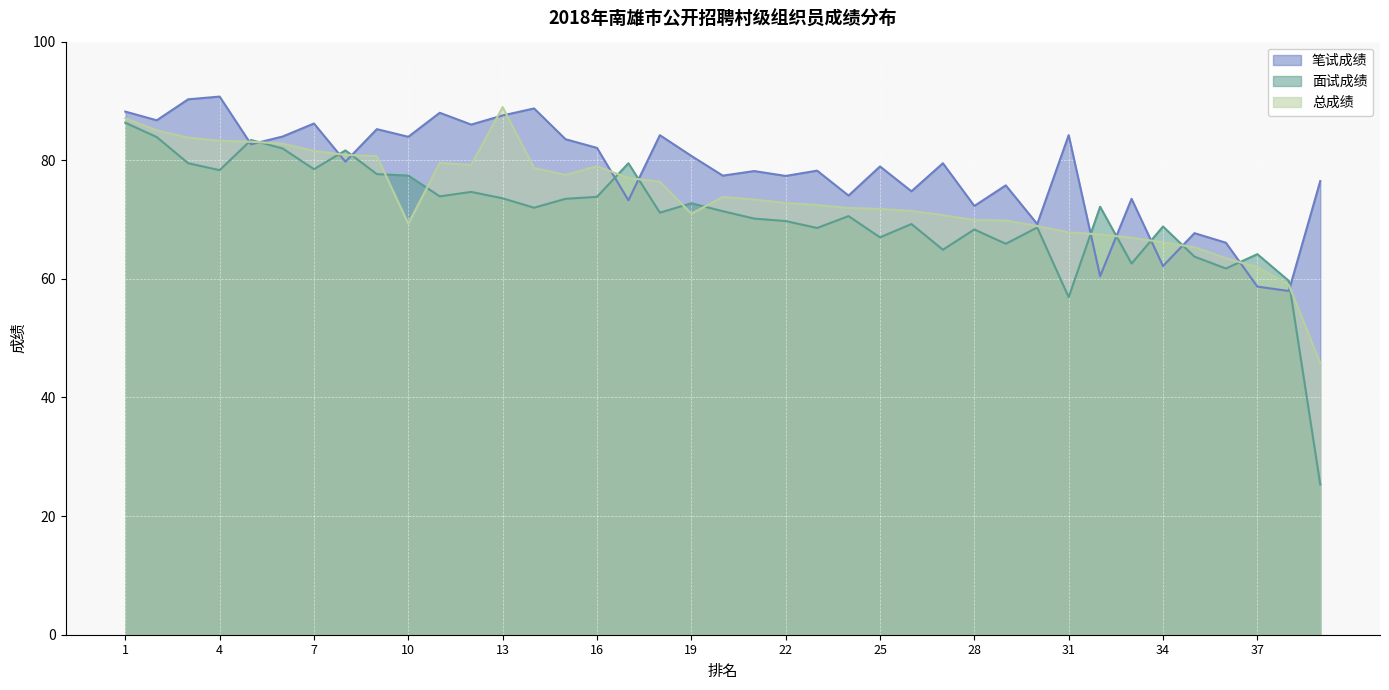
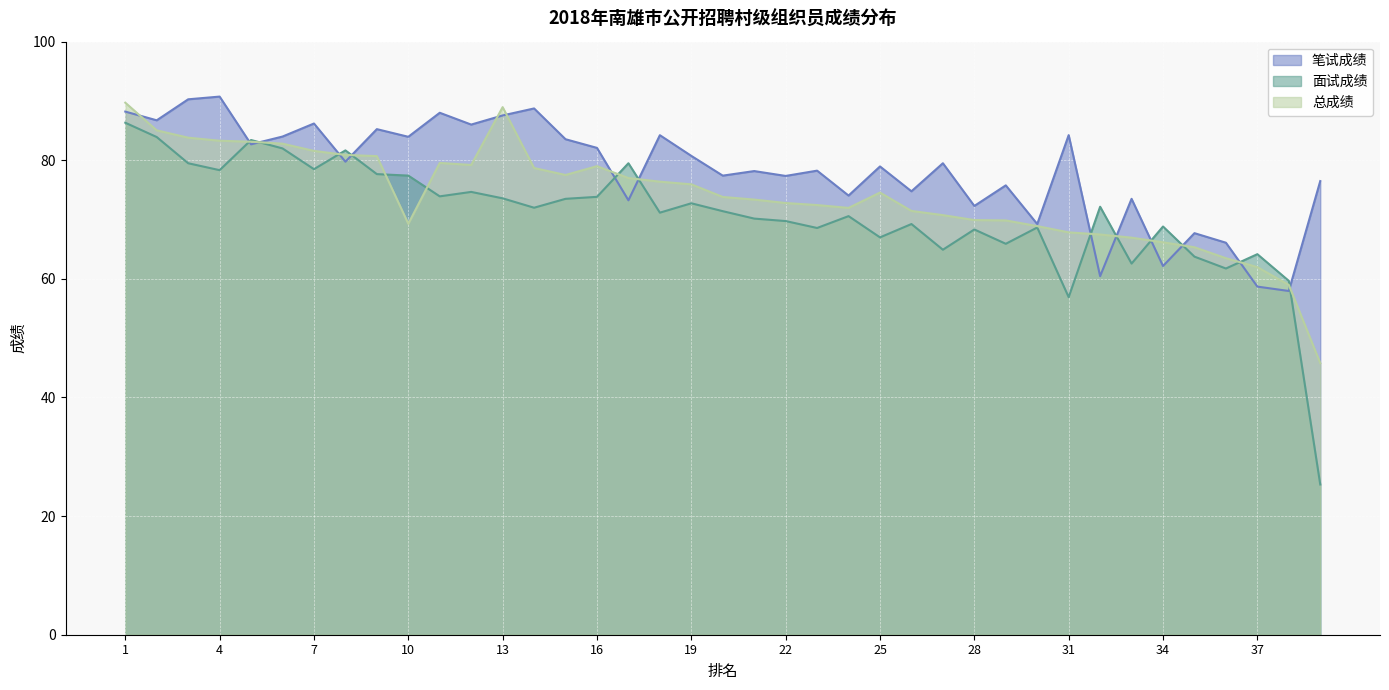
  {
    "总成绩": {
-     "1": 87,
+     "1": 90,
      "4": 83,
      "7": 82,
      "10": 69,
      "13": 89,
      "16": 79,
-     "19": 71,
+     "19": 76,
      "22": 73,
-     "25": 72,
+     "25": 75,
      "28": 70,
      "31": 68,
      "34": 66,
      "37": 62
    }
  }
